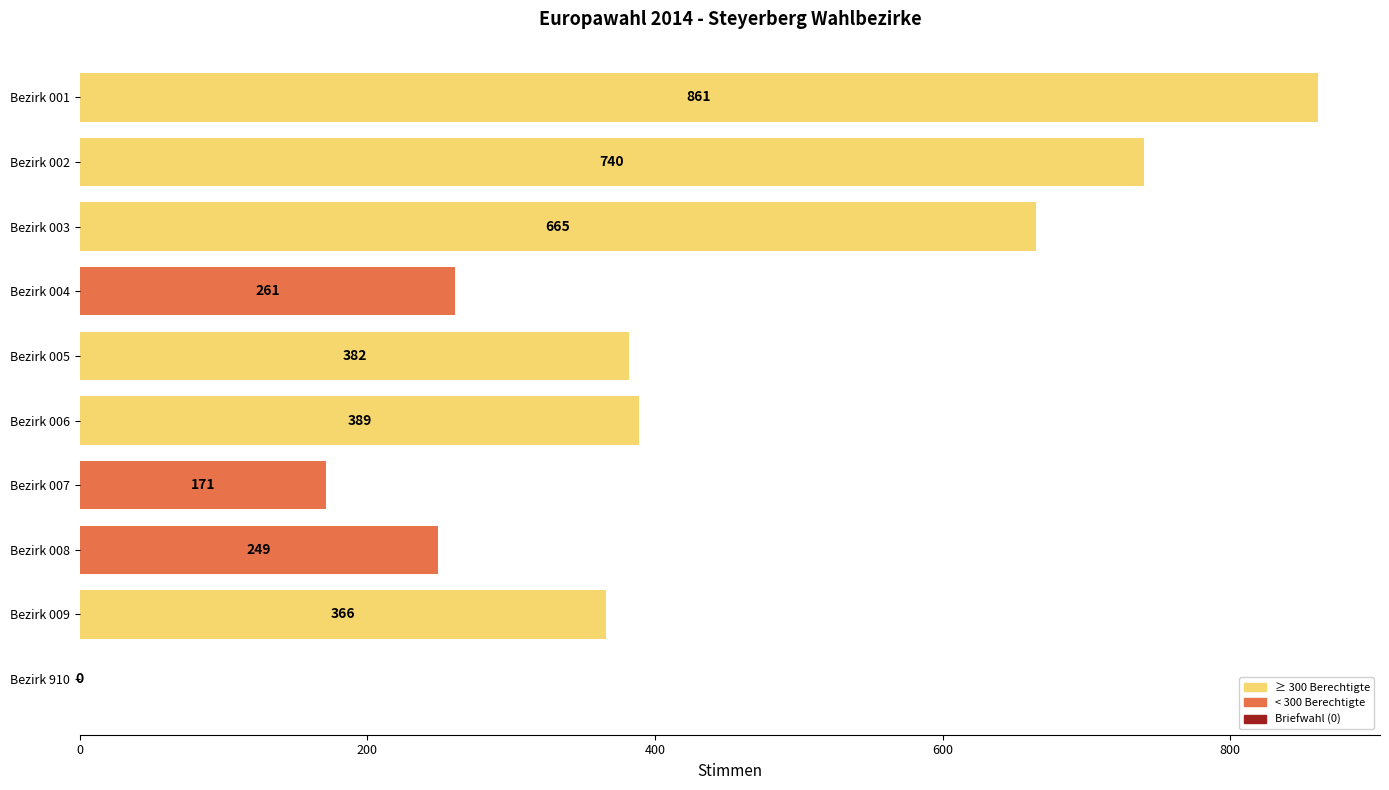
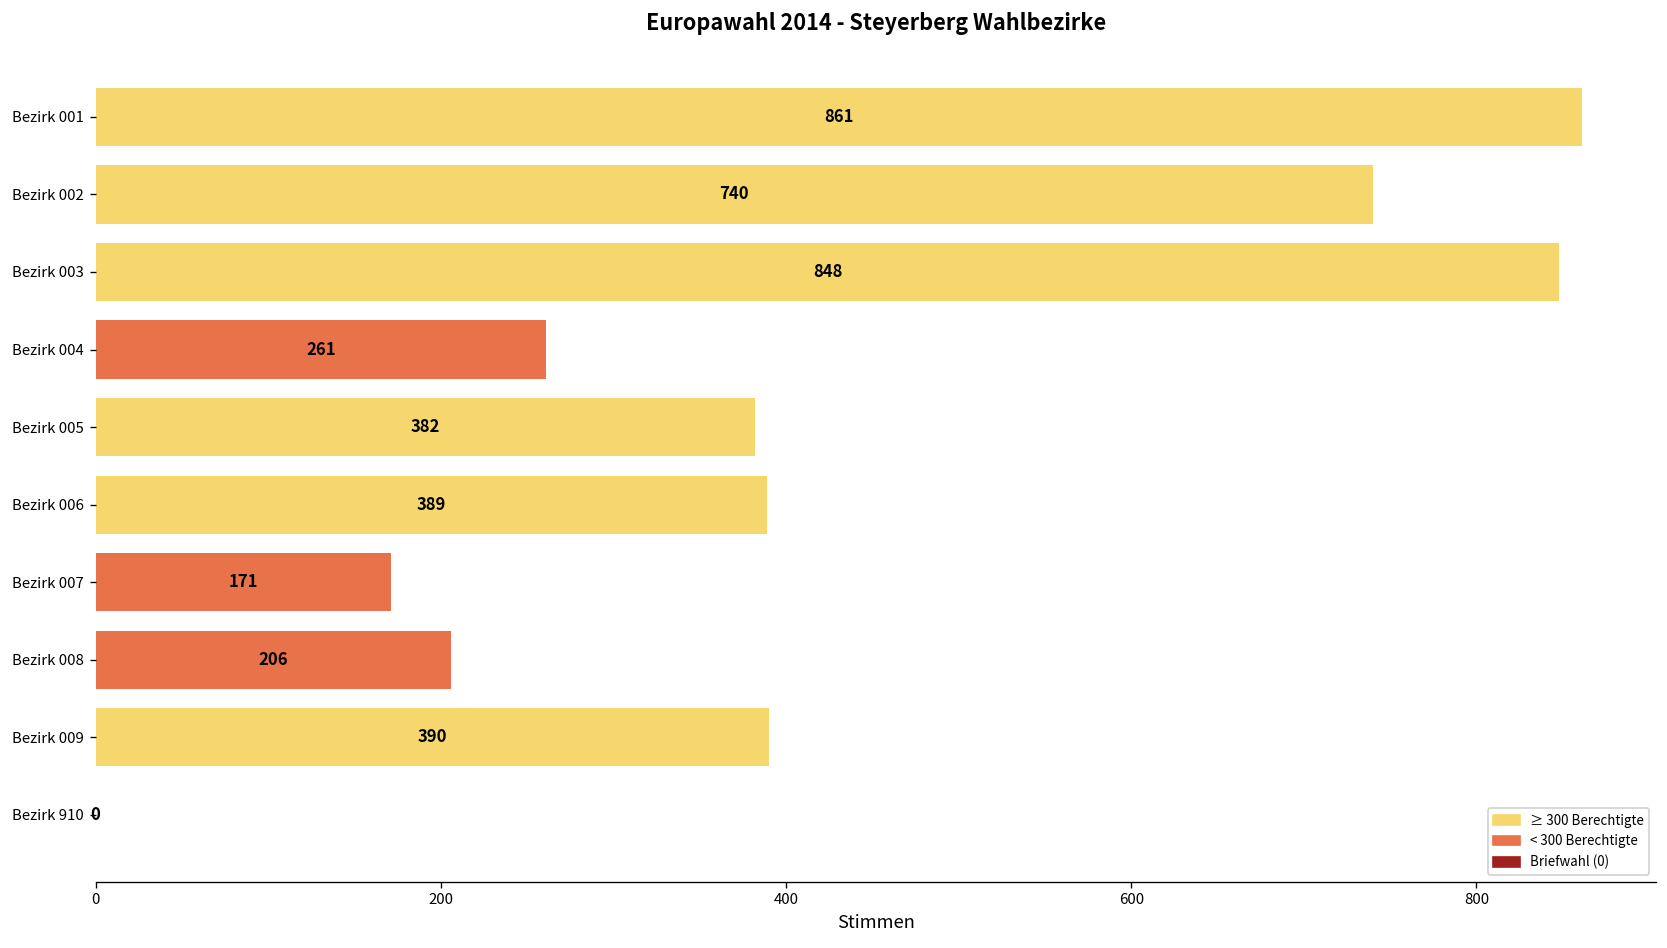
  {
    "Bezirk 001": 861,
    "Bezirk 002": 740,
-   "Bezirk 003": 665,
+   "Bezirk 003": 848,
    "Bezirk 004": 261,
    "Bezirk 005": 382,
    "Bezirk 006": 389,
    "Bezirk 007": 171,
-   "Bezirk 008": 249,
-   "Bezirk 009": 366,
+   "Bezirk 008": 206,
+   "Bezirk 009": 390,
    "Bezirk 910": 0
  }
